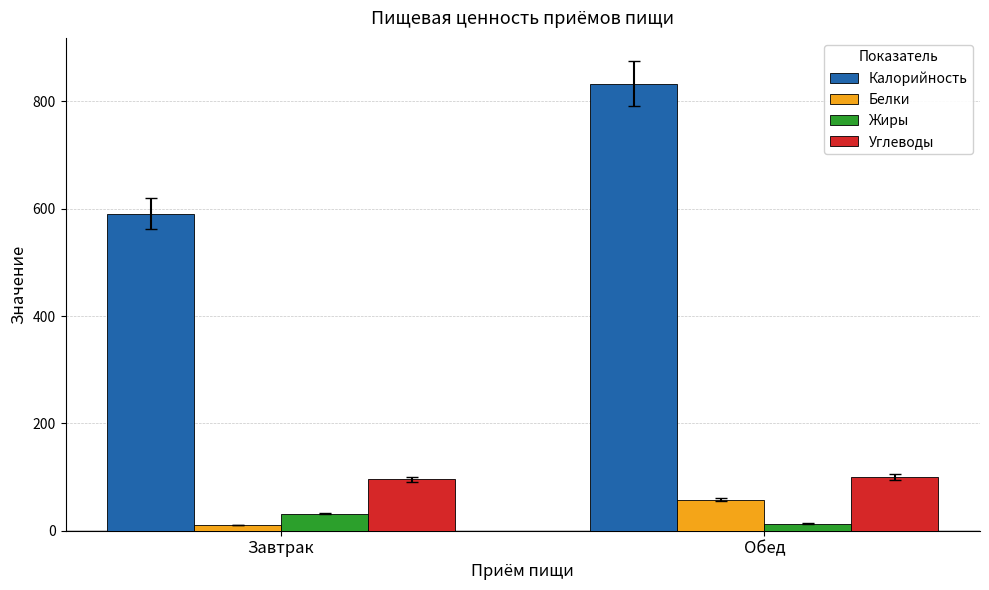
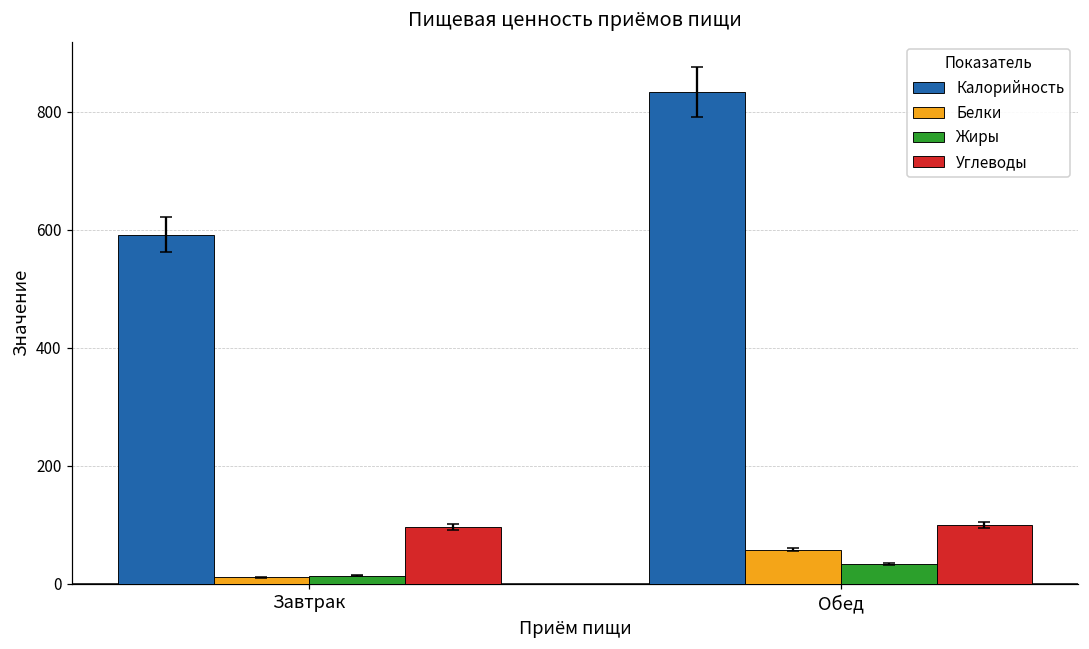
  {
    "Белки": {
      "Завтрак": 10,
      "Обед": 60
    },
    "Жиры": {
-     "Завтрак": 30,
-     "Обед": 10
+     "Завтрак": 10,
+     "Обед": 30
    },
    "Углеводы": {
      "Завтрак": 100,
      "Обед": 100
    }
  }
